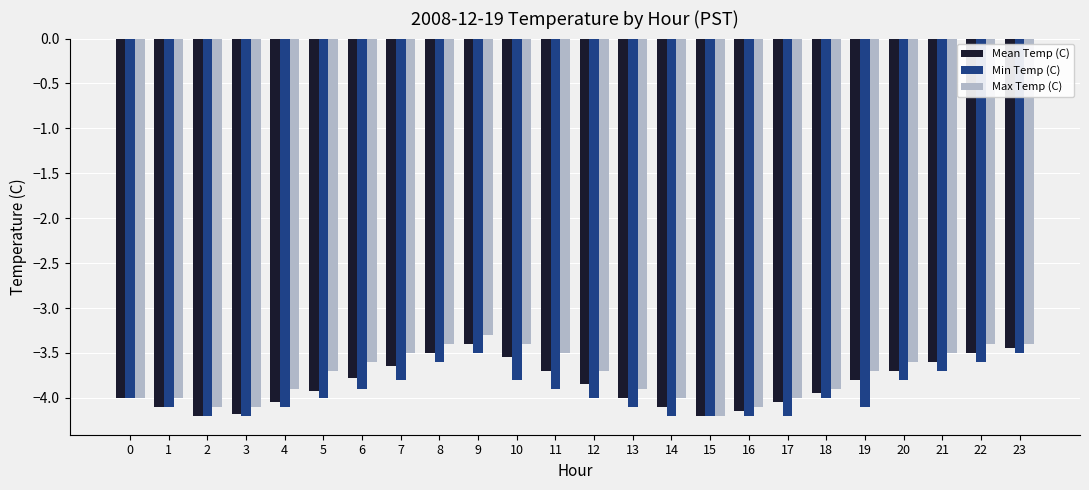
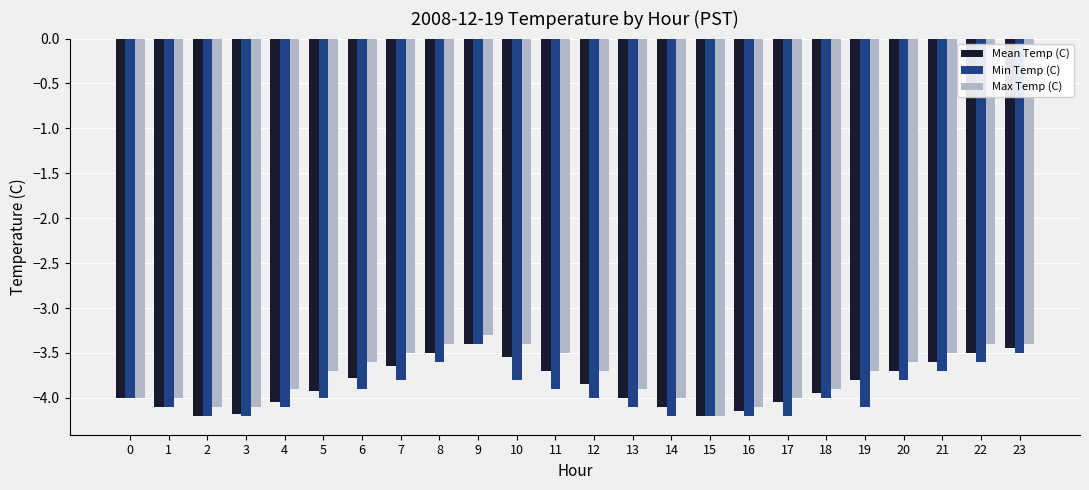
  {
    "Mean Temp (C)": {
      "0": -4.0,
      "1": -4.1,
      "2": -4.2,
      "3": -4.2,
      "4": -4.1,
      "5": -3.9,
      "6": -3.8,
      "7": -3.7,
      "8": -3.5,
      "9": -3.4,
      "10": -3.6,
      "11": -3.7,
      "12": -3.9,
      "13": -4.0,
      "14": -4.1,
      "15": -4.2,
      "16": -4.2,
      "17": -4.1,
      "18": -4.0,
      "19": -3.8,
      "20": -3.7,
      "21": -3.6,
      "22": -3.5,
      "23": -3.5
    },
    "Min Temp (C)": {
      "0": -4.0,
      "1": -4.1,
      "2": -4.2,
      "3": -4.2,
      "4": -4.1,
      "5": -4.0,
      "6": -3.9,
      "7": -3.8,
      "8": -3.6,
-     "9": -3.5,
+     "9": -3.4,
      "10": -3.8,
      "11": -3.9,
      "12": -4.0,
      "13": -4.1,
      "14": -4.2,
      "15": -4.2,
      "16": -4.2,
      "17": -4.2,
      "18": -4.0,
      "19": -4.1,
      "20": -3.8,
      "21": -3.7,
      "22": -3.6,
      "23": -3.5
    },
    "Max Temp (C)": {
      "0": -4.0,
      "1": -4.0,
      "2": -4.1,
      "3": -4.1,
      "4": -3.9,
      "5": -3.7,
      "6": -3.6,
      "7": -3.5,
      "8": -3.4,
      "9": -3.3,
      "10": -3.4,
      "11": -3.5,
      "12": -3.7,
      "13": -3.9,
      "14": -4.0,
      "15": -4.2,
      "16": -4.1,
      "17": -4.0,
      "18": -3.9,
      "19": -3.7,
      "20": -3.6,
      "21": -3.5,
      "22": -3.4,
      "23": -3.4
    }
  }
